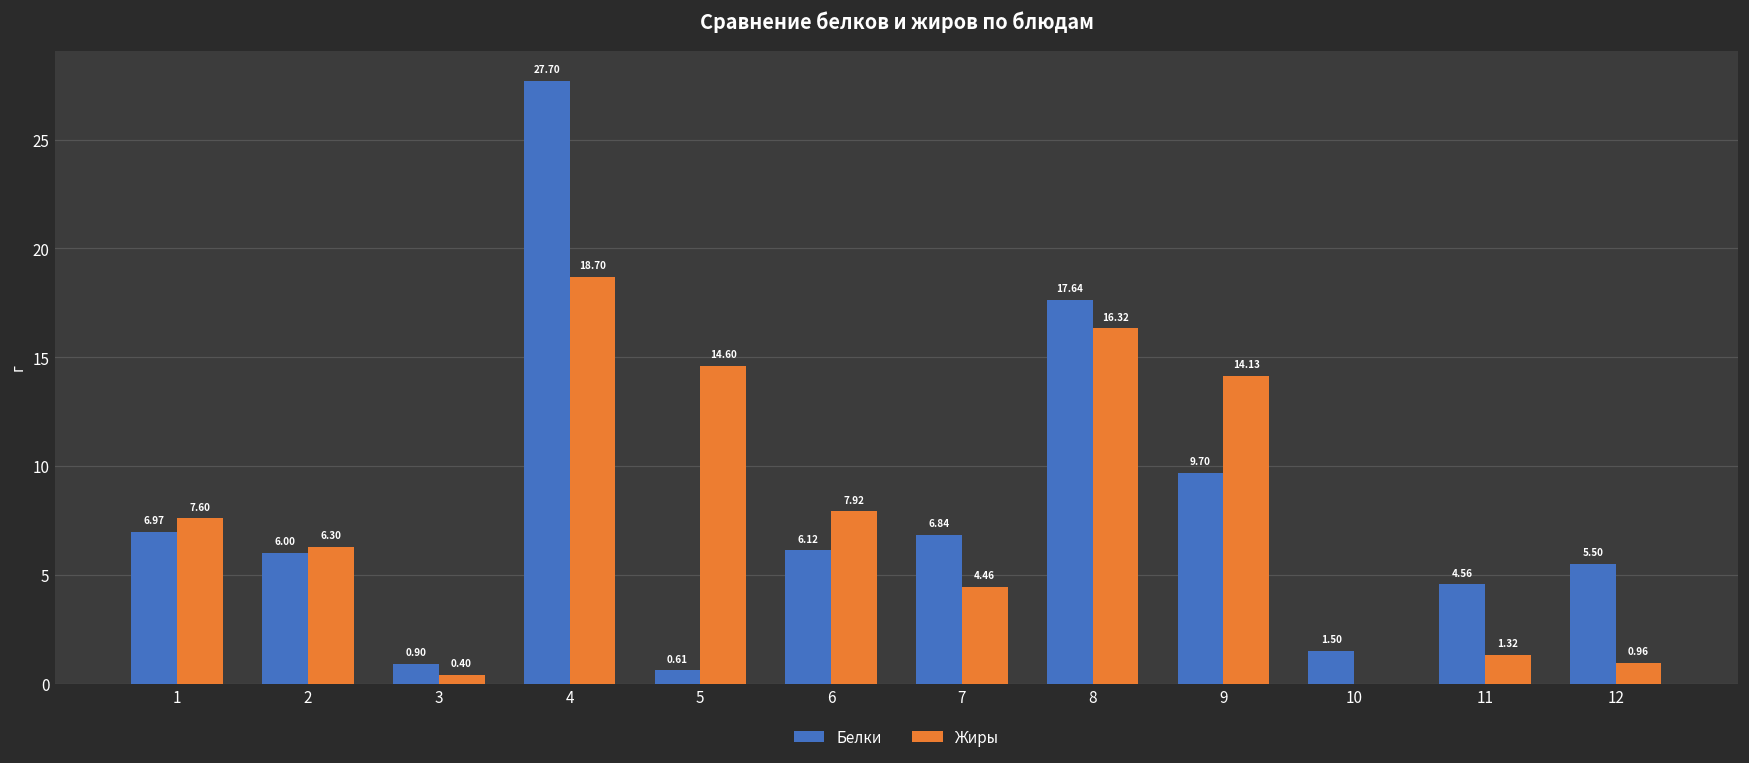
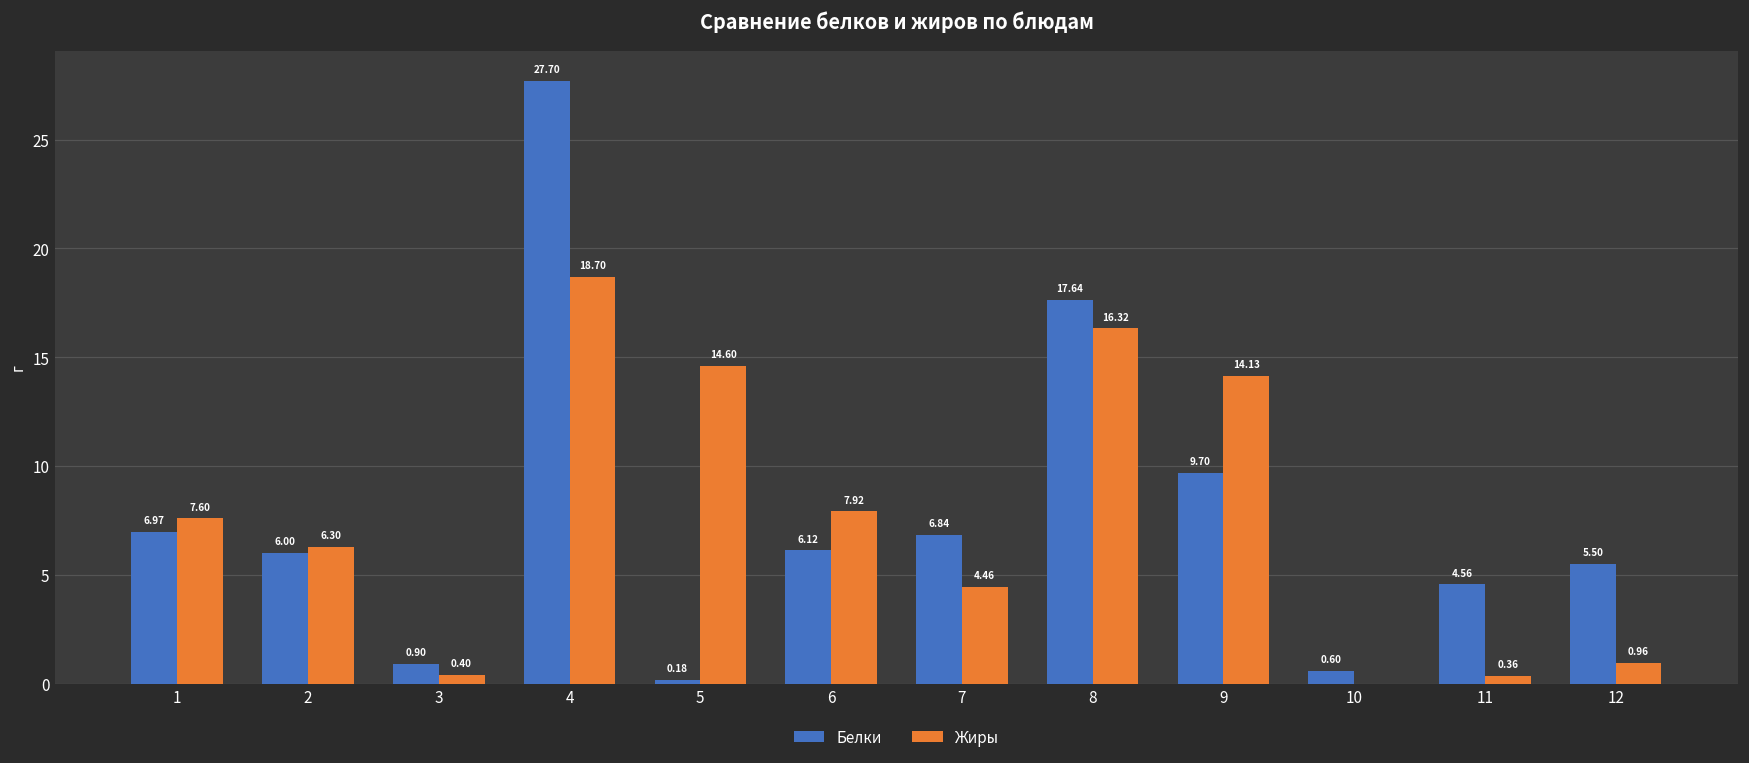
  {
    "Белки": {
      "1": 6.97,
      "2": 6.00,
      "3": 0.90,
      "4": 27.70,
-     "5": 0.61,
+     "5": 0.18,
      "6": 6.12,
      "7": 6.84,
      "8": 17.64,
      "9": 9.70,
-     "10": 1.50,
+     "10": 0.60,
      "11": 4.56,
      "12": 5.50
    },
    "Жиры": {
      "1": 7.60,
      "2": 6.30,
      "3": 0.40,
      "4": 18.70,
      "5": 14.60,
      "6": 7.92,
      "7": 4.46,
      "8": 16.32,
      "9": 14.13,
-     "11": 1.32,
+     "11": 0.36,
      "12": 0.96
    }
  }
